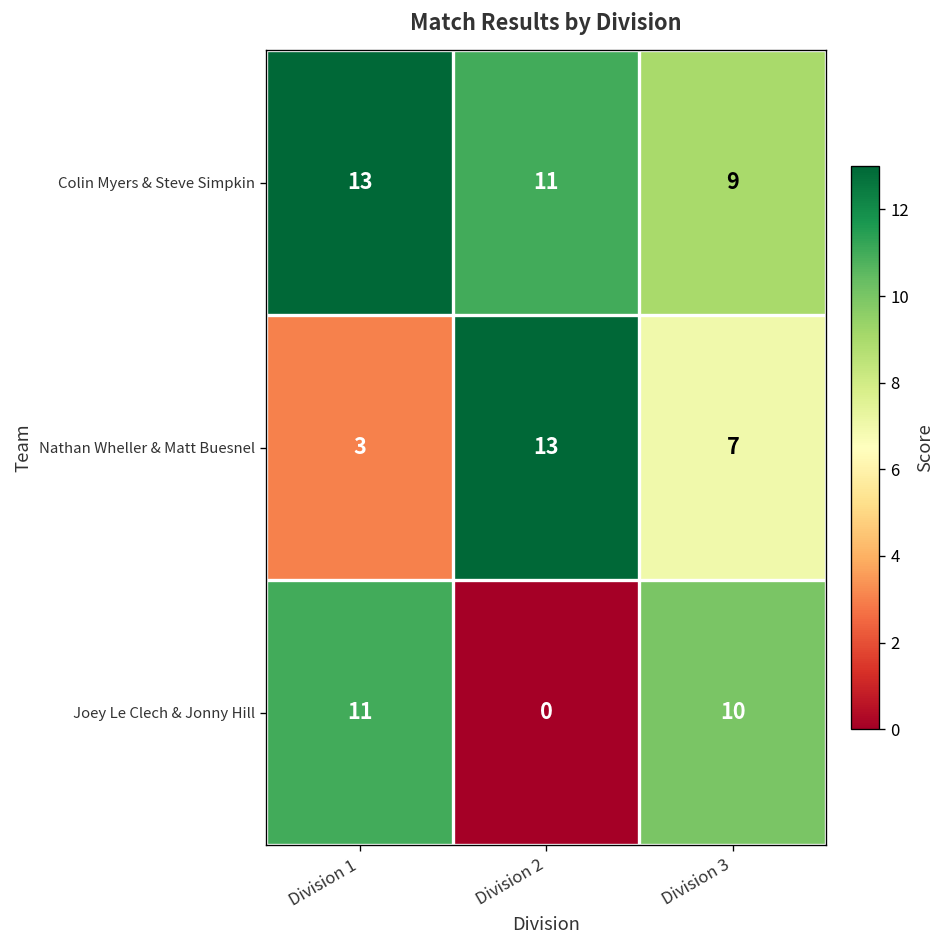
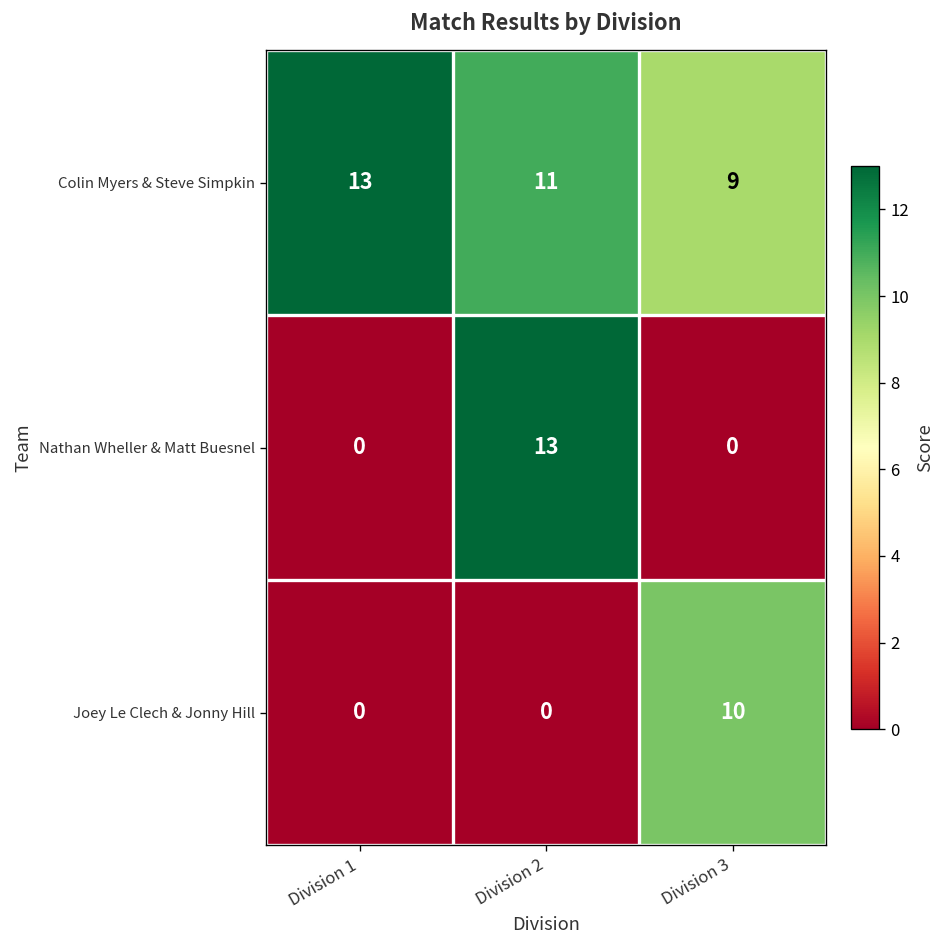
  {
    "Colin Myers & Steve Simpkin": {
      "Division 1": 13,
      "Division 2": 11,
      "Division 3": 9
    },
    "Nathan Wheller & Matt Buesnel": {
-     "Division 1": 3,
+     "Division 1": 0,
      "Division 2": 13,
-     "Division 3": 7
+     "Division 3": 0
    },
    "Joey Le Clech & Jonny Hill": {
-     "Division 1": 11,
+     "Division 1": 0,
      "Division 2": 0,
      "Division 3": 10
    }
  }
